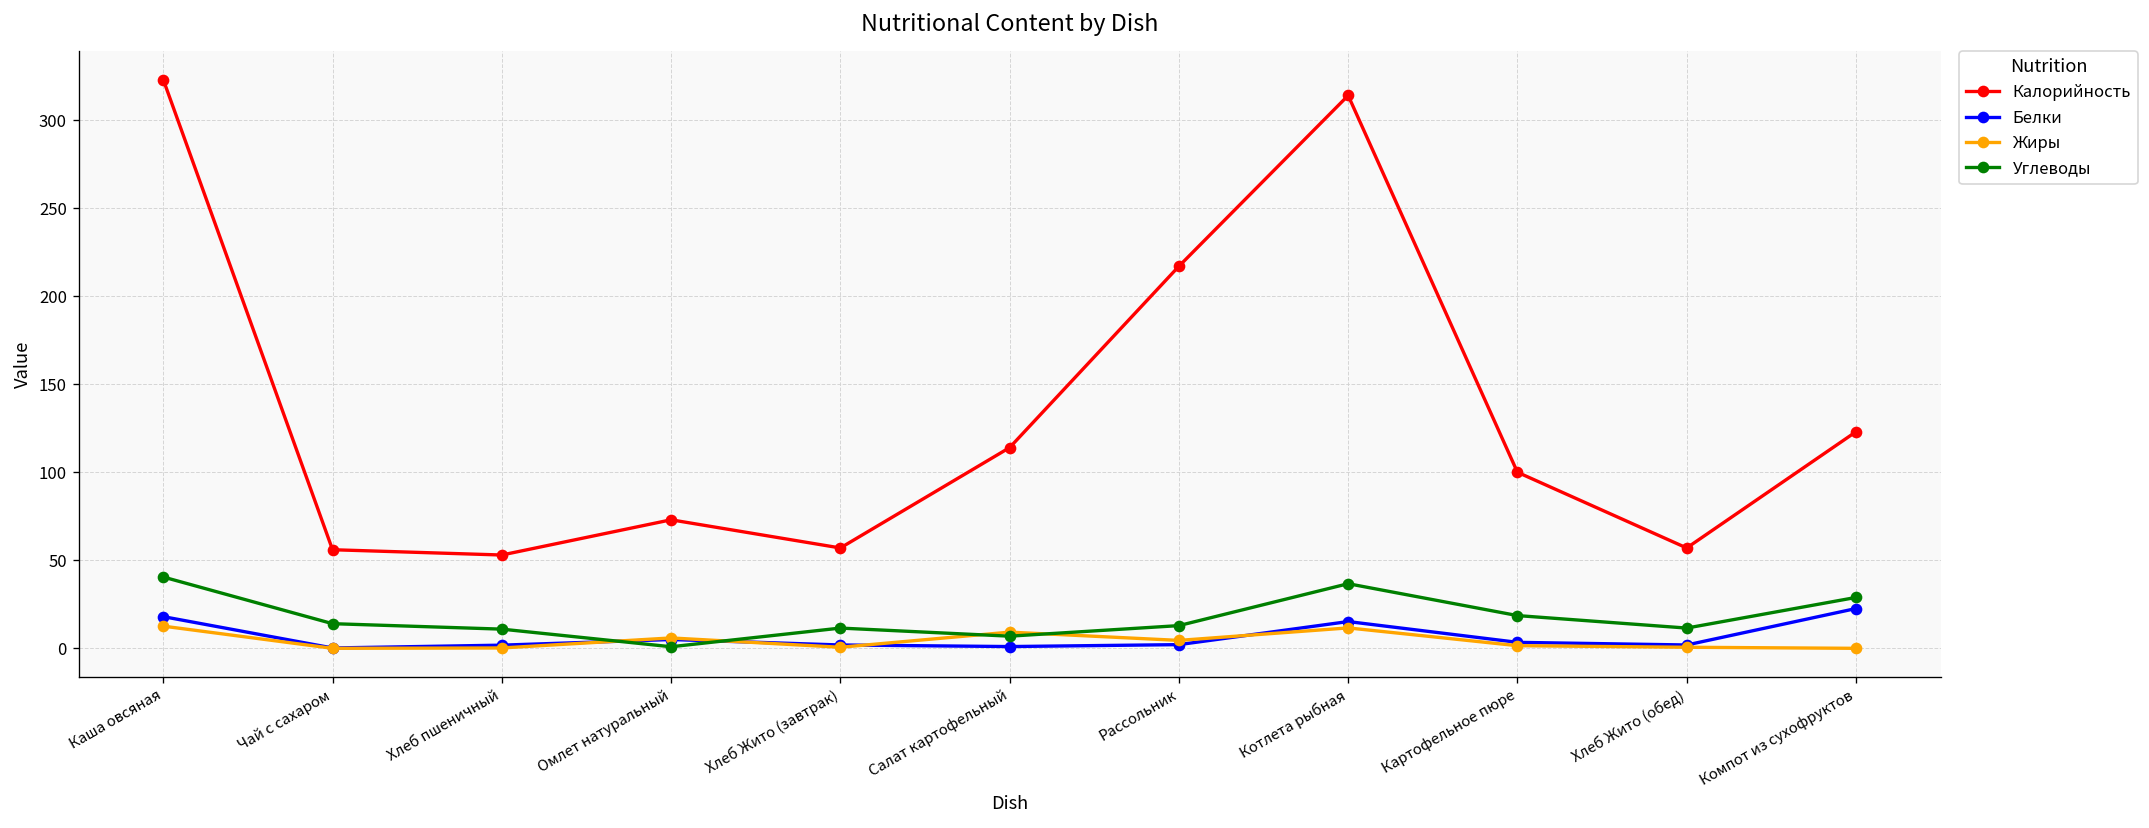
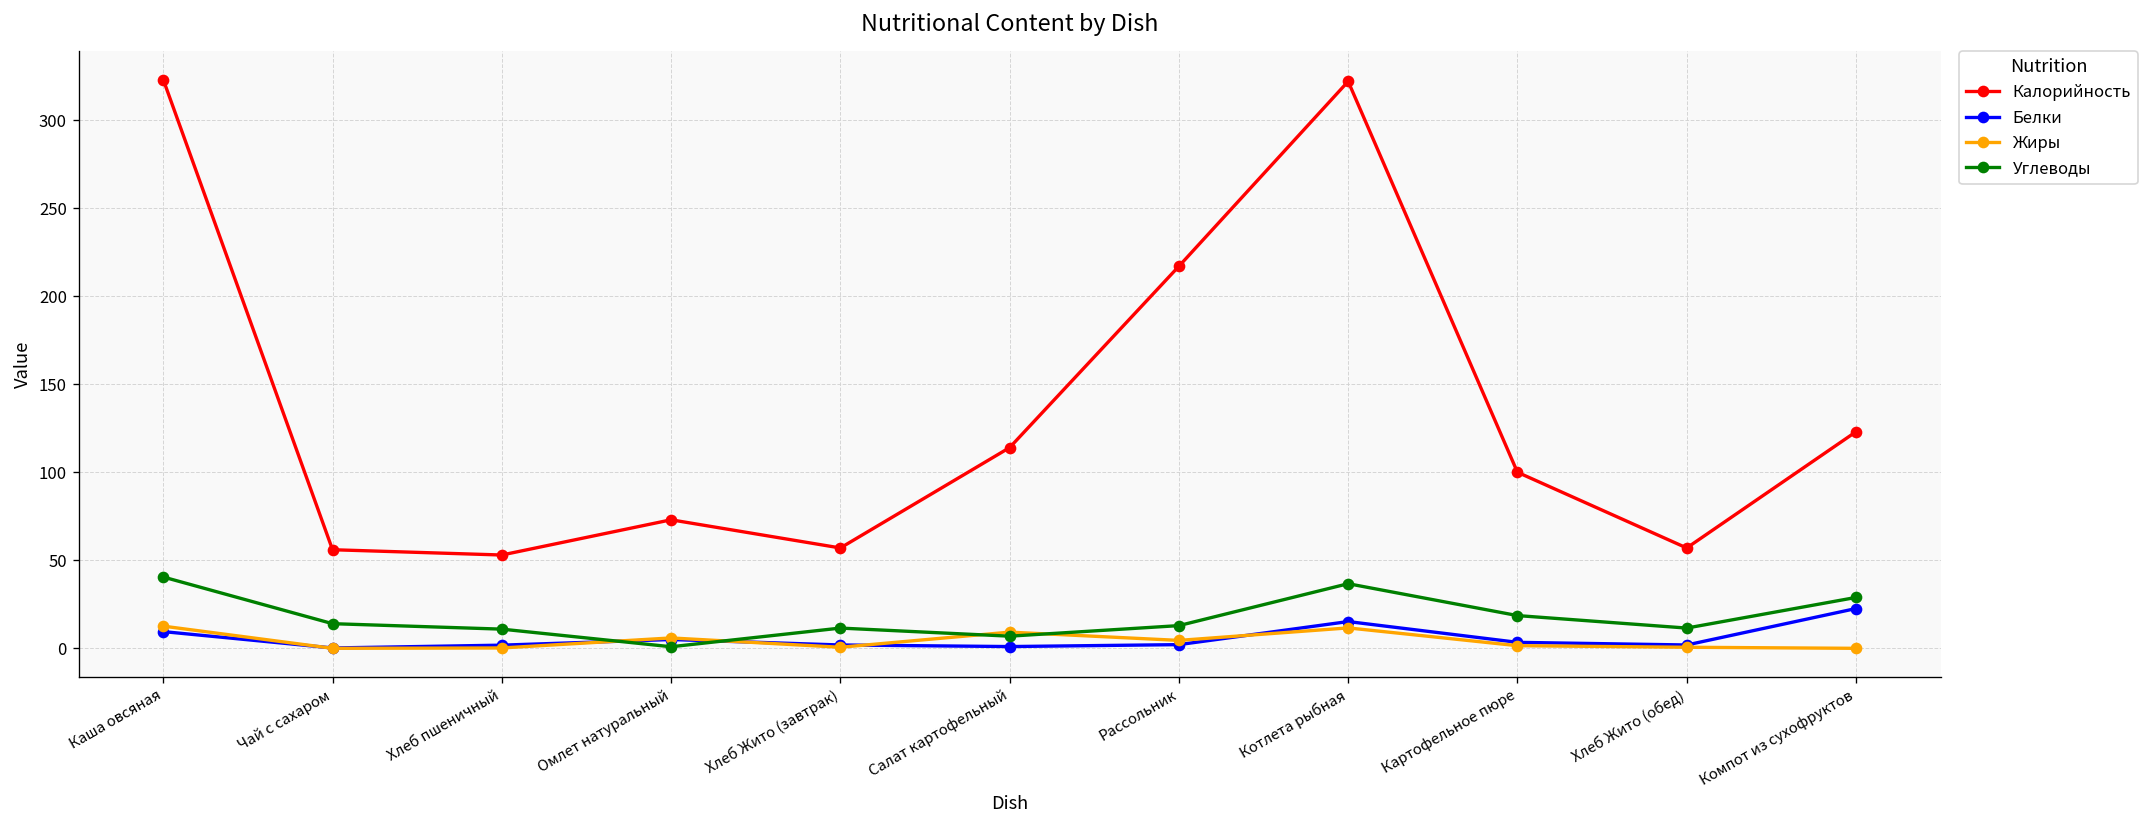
  {
    "Калорийность": {
      "Каша овсяная": 323,
      "Чай с сахаром": 56,
      "Хлеб пшеничный": 53,
      "Омлет натуральный": 73,
      "Хлеб Жито (завтрак)": 57,
      "Салат картофельный": 114,
      "Рассольник": 217,
-     "Котлета рыбная": 314,
+     "Котлета рыбная": 322,
      "Картофельное пюре": 100,
      "Хлеб Жито (обед)": 57,
      "Компот из сухофруктов": 123
    },
    "Белки": {
-     "Каша овсяная": 18,
+     "Каша овсяная": 10,
      "Салат картофельный": 1,
      "Рассольник": 2,
      "Котлета рыбная": 15,
      "Картофельное пюре": 3,
      "Компот из сухофруктов": 23
    },
    "Жиры": {
      "Каша овсяная": 13,
      "Салат картофельный": 9,
      "Рассольник": 5,
      "Котлета рыбная": 12,
      "Картофельное пюре": 2,
      "Компот из сухофруктов": 0
    },
    "Углеводы": {
      "Каша овсяная": 41,
      "Чай с сахаром": 14,
      "Хлеб пшеничный": 11,
      "Омлет натуральный": 1,
      "Хлеб Жито (завтрак)": 12,
      "Салат картофельный": 7,
      "Рассольник": 13,
      "Котлета рыбная": 37,
      "Картофельное пюре": 19,
      "Хлеб Жито (обед)": 12,
      "Компот из сухофруктов": 29
    }
  }
